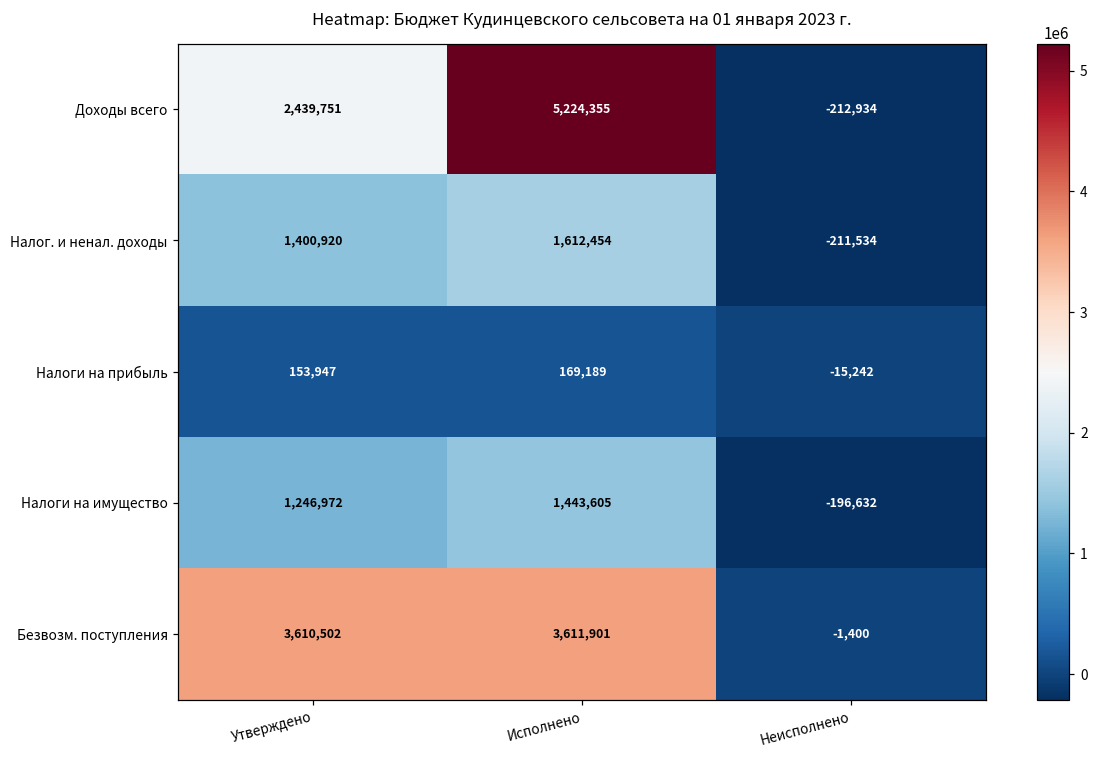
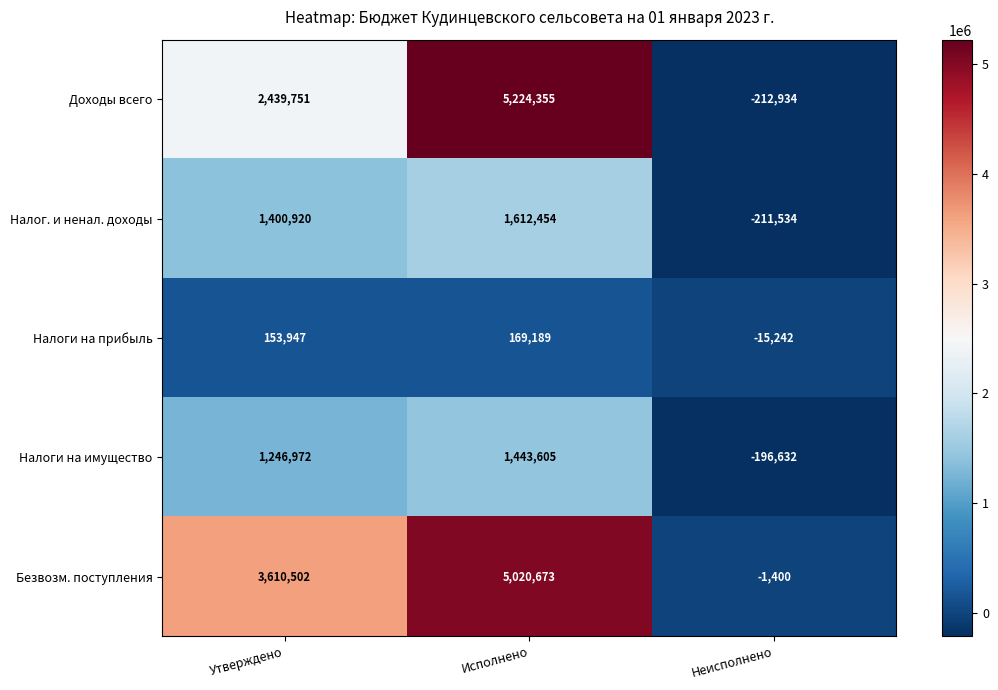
  {
    "Доходы всего": {
      "Утверждено": "2,439,751",
      "Исполнено": "5,224,355",
      "Неисполнено": "-212,934"
    },
    "Налог. и ненал. доходы": {
      "Утверждено": "1,400,920",
      "Исполнено": "1,612,454",
      "Неисполнено": "-211,534"
    },
    "Налоги на прибыль": {
      "Утверждено": "153,947",
      "Исполнено": "169,189",
      "Неисполнено": "-15,242"
    },
    "Налоги на имущество": {
      "Утверждено": "1,246,972",
      "Исполнено": "1,443,605",
      "Неисполнено": "-196,632"
    },
    "Безвозм. поступления": {
      "Утверждено": "3,610,502",
-     "Исполнено": "3,611,901",
+     "Исполнено": "5,020,673",
      "Неисполнено": "-1,400"
    }
  }
